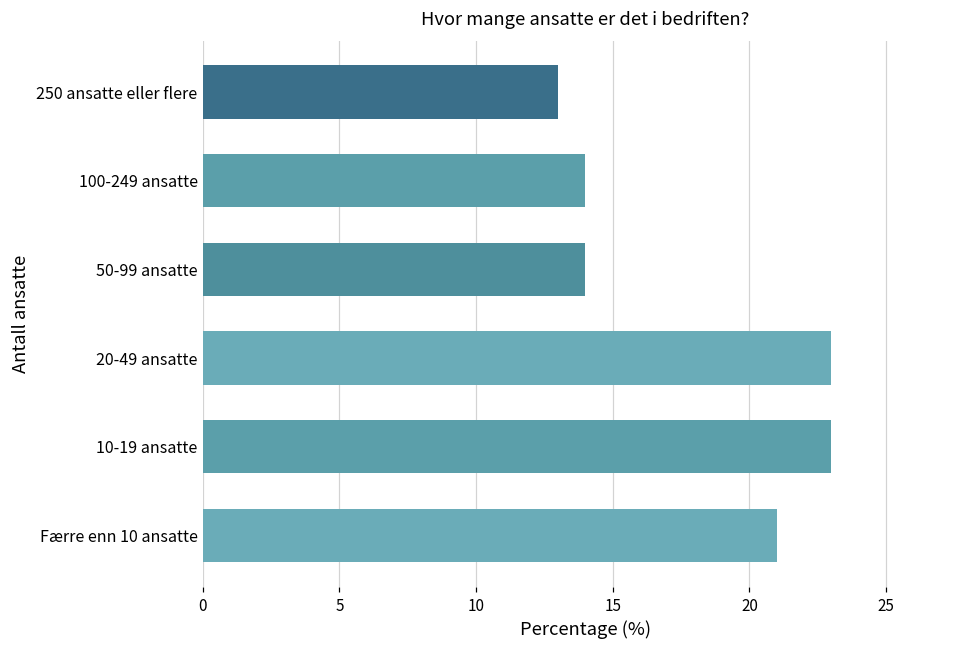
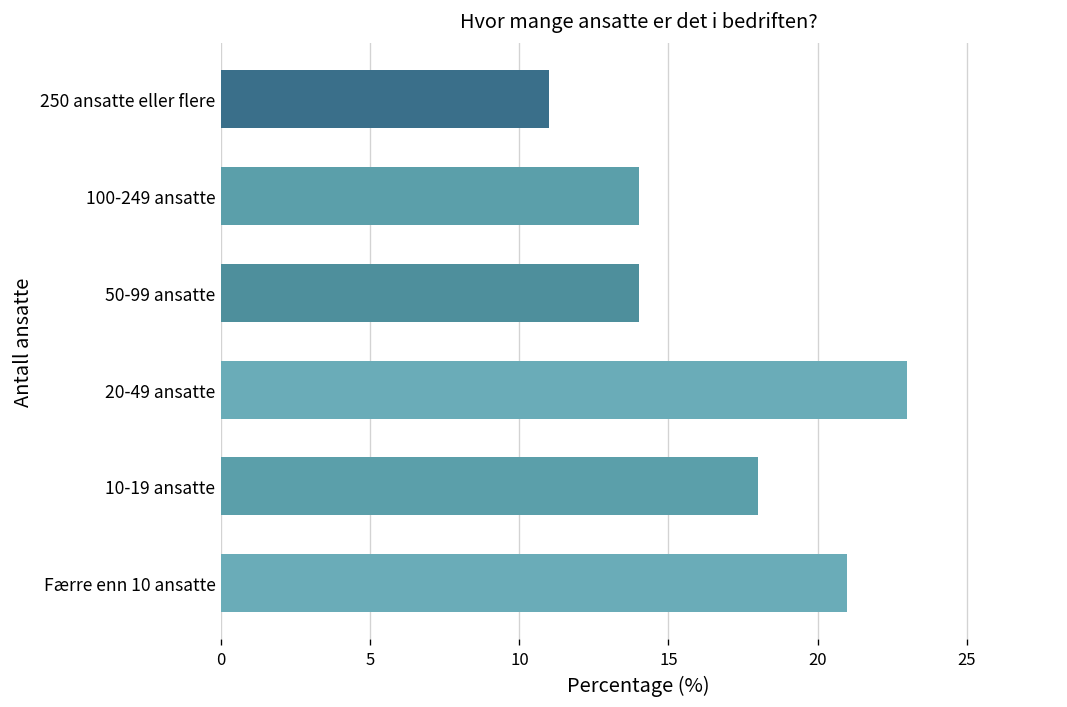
  {
-   "250 ansatte eller flere": 13,
+   "250 ansatte eller flere": 11,
    "100-249 ansatte": 14,
    "50-99 ansatte": 14,
    "20-49 ansatte": 23,
-   "10-19 ansatte": 23,
+   "10-19 ansatte": 18,
    "Færre enn 10 ansatte": 21
  }
